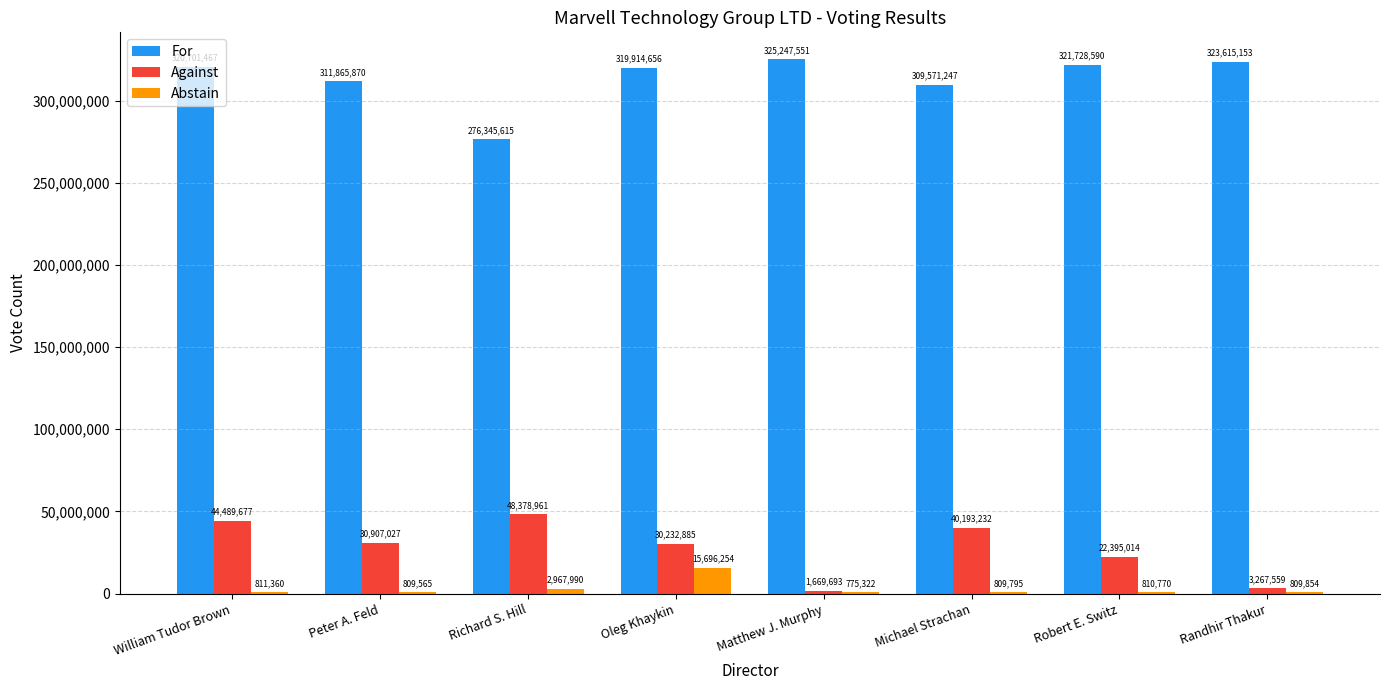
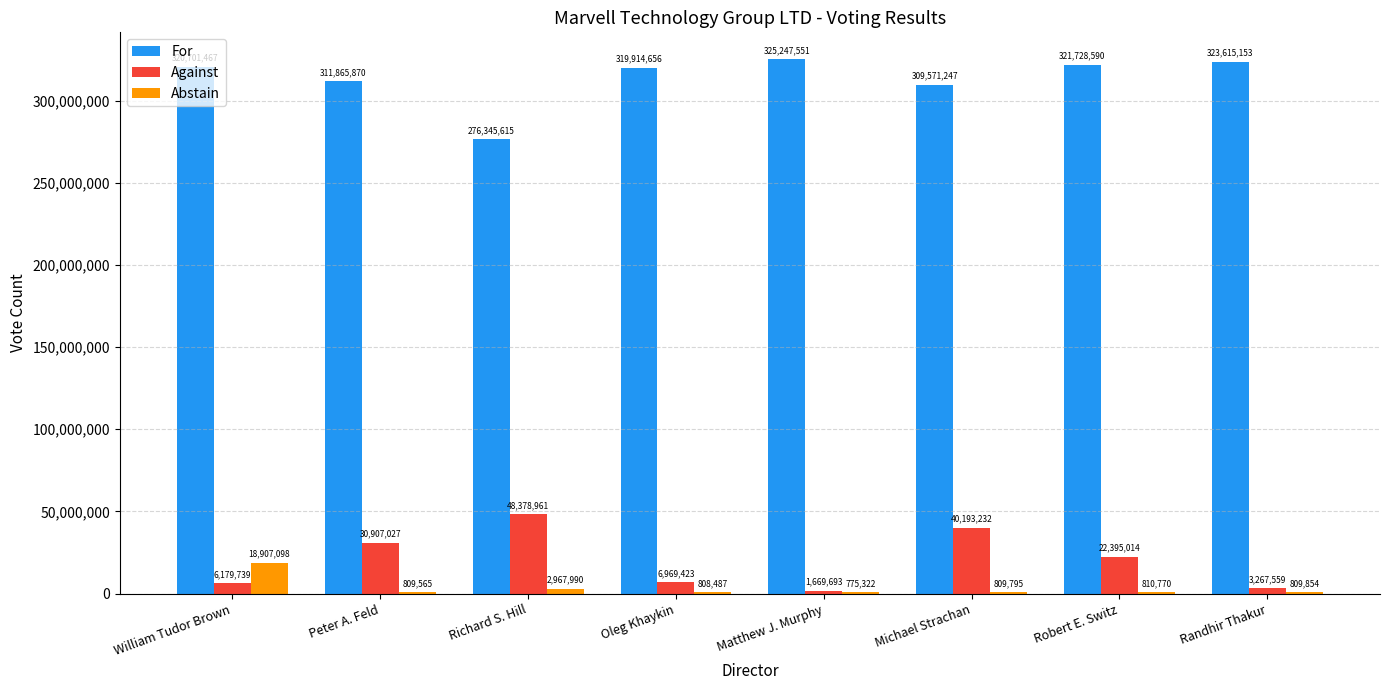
  {
    "For": {
      "Peter A. Feld": "311,865,870",
      "Richard S. Hill": "276,345,615",
      "Oleg Khaykin": "319,914,656",
      "Matthew J. Murphy": "325,247,551",
      "Michael Strachan": "309,571,247",
      "Robert E. Switz": "321,728,590",
      "Randhir Thakur": "323,615,153"
    },
    "Against": {
-     "William Tudor Brown": "44,489,677",
+     "William Tudor Brown": "6,179,739",
      "Peter A. Feld": "30,907,027",
      "Richard S. Hill": "48,378,961",
-     "Oleg Khaykin": "30,232,885",
+     "Oleg Khaykin": "6,969,423",
      "Matthew J. Murphy": "1,669,693",
      "Michael Strachan": "40,193,232",
      "Robert E. Switz": "22,395,014",
      "Randhir Thakur": "3,267,559"
    },
    "Abstain": {
-     "William Tudor Brown": "811,360",
+     "William Tudor Brown": "18,907,098",
      "Peter A. Feld": "809,565",
      "Richard S. Hill": "2,967,990",
-     "Oleg Khaykin": "15,696,254",
+     "Oleg Khaykin": "808,487",
      "Matthew J. Murphy": "775,322",
      "Michael Strachan": "809,795",
      "Robert E. Switz": "810,770",
      "Randhir Thakur": "809,854"
    }
  }
